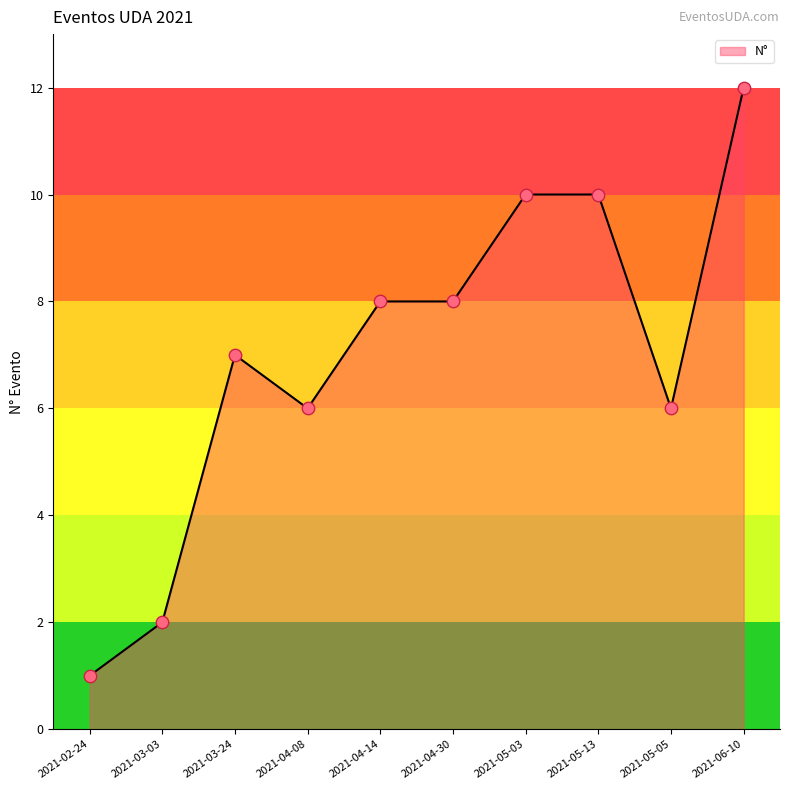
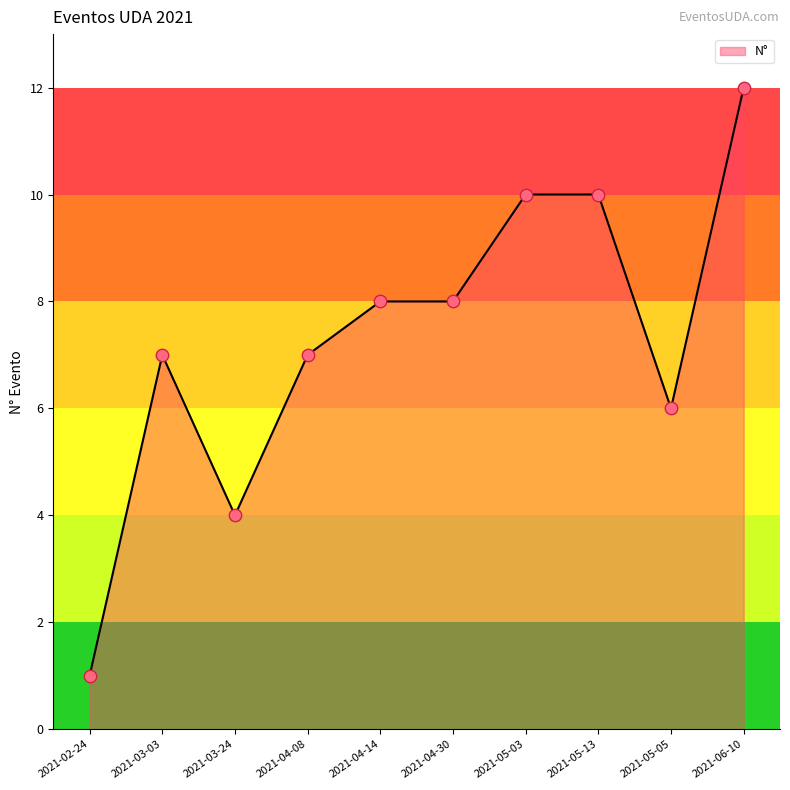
  {
    "2021-02-24": 1,
-   "2021-03-03": 2,
-   "2021-03-24": 7,
-   "2021-04-08": 6,
+   "2021-03-03": 7,
+   "2021-03-24": 4,
+   "2021-04-08": 7,
    "2021-04-14": 8,
    "2021-04-30": 8,
    "2021-05-03": 10,
    "2021-05-13": 10,
    "2021-05-05": 6,
    "2021-06-10": 12
  }
